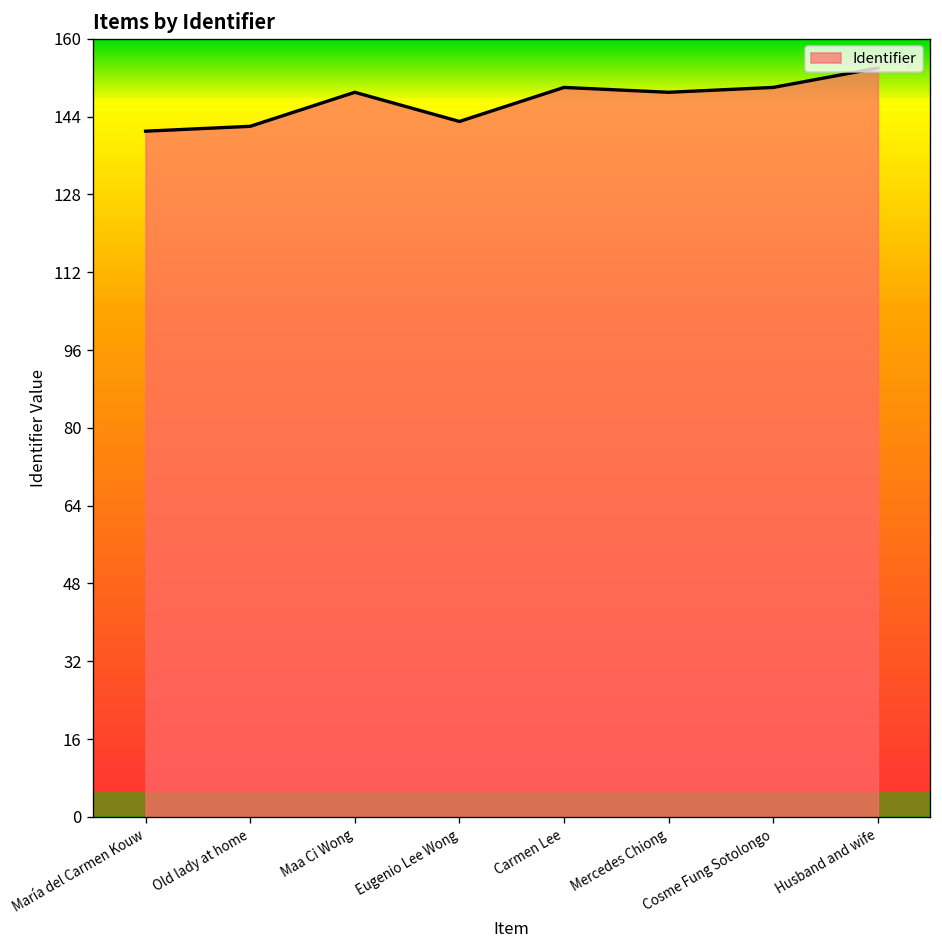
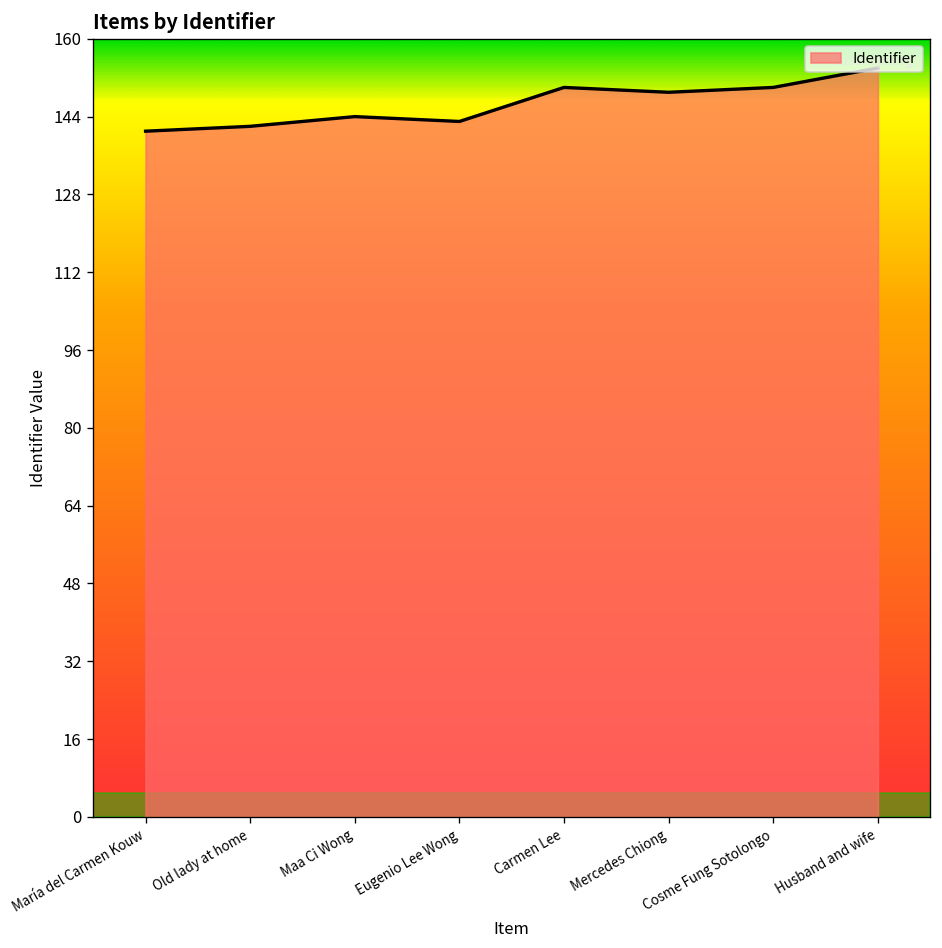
  {
    "María del Carmen Kouw": 141,
    "Old lady at home": 142,
-   "Maa Ci Wong": 149,
+   "Maa Ci Wong": 144,
    "Eugenio Lee Wong": 143,
    "Carmen Lee": 150,
    "Mercedes Chiong": 149,
    "Cosme Fung Sotolongo": 150
  }
